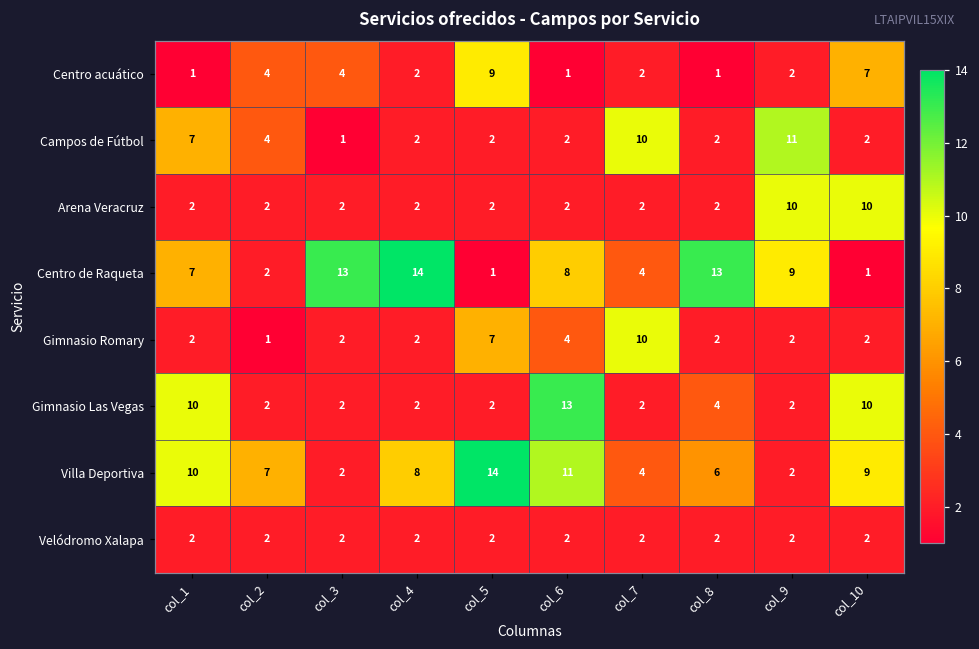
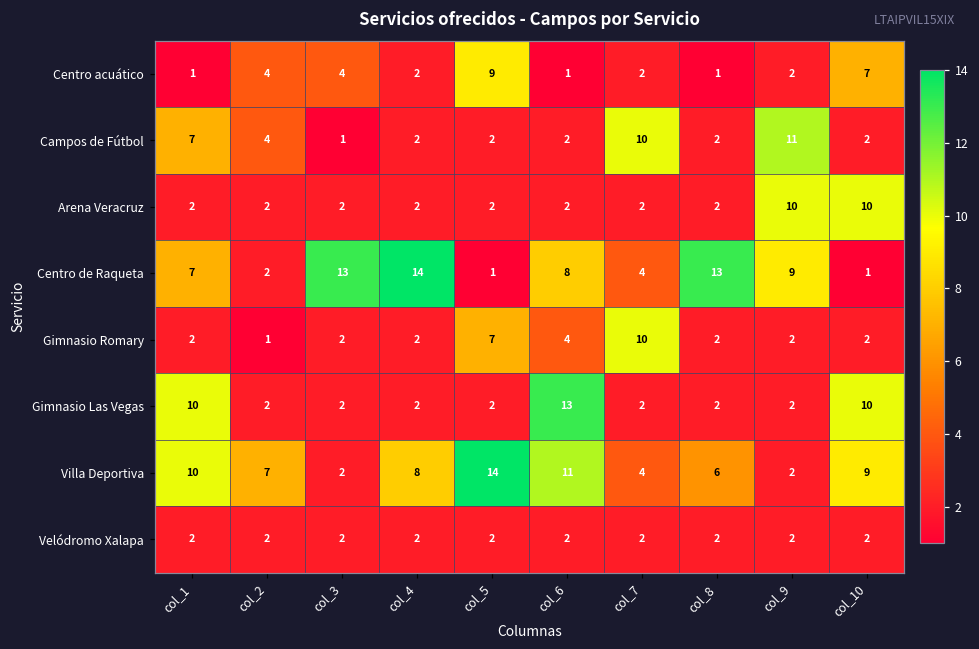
  {
    "Centro acuático": {
      "col_1": 1,
      "col_2": 4,
      "col_3": 4,
      "col_4": 2,
      "col_5": 9,
      "col_6": 1,
      "col_7": 2,
      "col_8": 1,
      "col_9": 2,
      "col_10": 7
    },
    "Campos de Fútbol": {
      "col_1": 7,
      "col_2": 4,
      "col_3": 1,
      "col_4": 2,
      "col_5": 2,
      "col_6": 2,
      "col_7": 10,
      "col_8": 2,
      "col_9": 11,
      "col_10": 2
    },
    "Arena Veracruz": {
      "col_1": 2,
      "col_2": 2,
      "col_3": 2,
      "col_4": 2,
      "col_5": 2,
      "col_6": 2,
      "col_7": 2,
      "col_8": 2,
      "col_9": 10,
      "col_10": 10
    },
    "Centro de Raqueta": {
      "col_1": 7,
      "col_2": 2,
      "col_3": 13,
      "col_4": 14,
      "col_5": 1,
      "col_6": 8,
      "col_7": 4,
      "col_8": 13,
      "col_9": 9,
      "col_10": 1
    },
    "Gimnasio Romary": {
      "col_1": 2,
      "col_2": 1,
      "col_3": 2,
      "col_4": 2,
      "col_5": 7,
      "col_6": 4,
      "col_7": 10,
      "col_8": 2,
      "col_9": 2,
      "col_10": 2
    },
    "Gimnasio Las Vegas": {
      "col_1": 10,
      "col_2": 2,
      "col_3": 2,
      "col_4": 2,
      "col_5": 2,
      "col_6": 13,
      "col_7": 2,
-     "col_8": 4,
+     "col_8": 2,
      "col_9": 2,
      "col_10": 10
    },
    "Villa Deportiva": {
      "col_1": 10,
      "col_2": 7,
      "col_3": 2,
      "col_4": 8,
      "col_5": 14,
      "col_6": 11,
      "col_7": 4,
      "col_8": 6,
      "col_9": 2,
      "col_10": 9
    },
    "Velódromo Xalapa": {
      "col_1": 2,
      "col_2": 2,
      "col_3": 2,
      "col_4": 2,
      "col_5": 2,
      "col_6": 2,
      "col_7": 2,
      "col_8": 2,
      "col_9": 2,
      "col_10": 2
    }
  }
